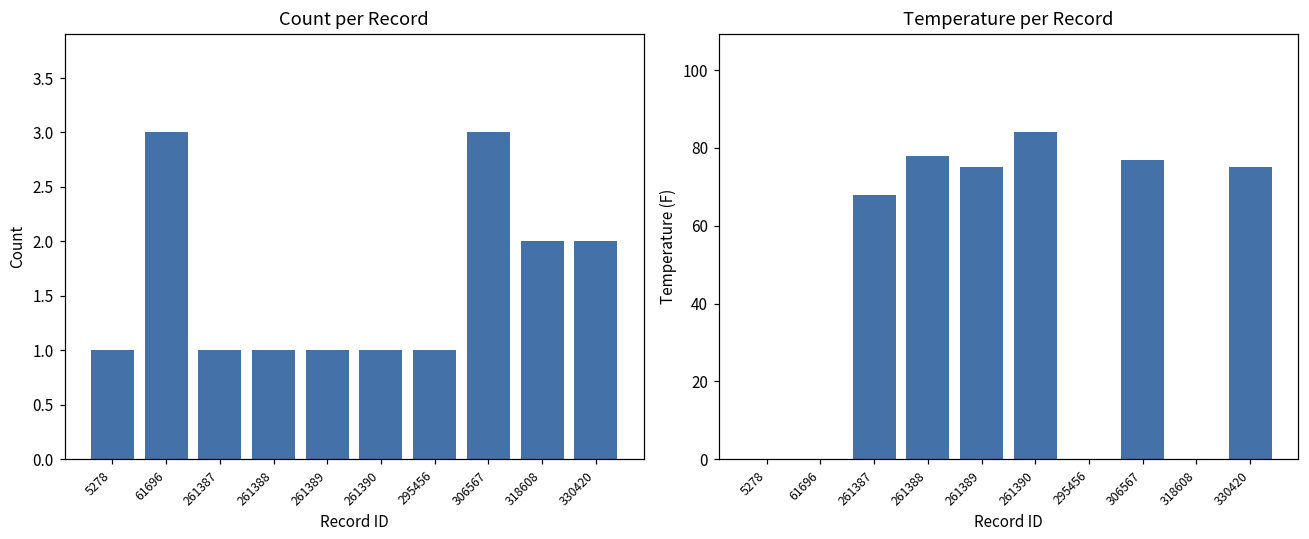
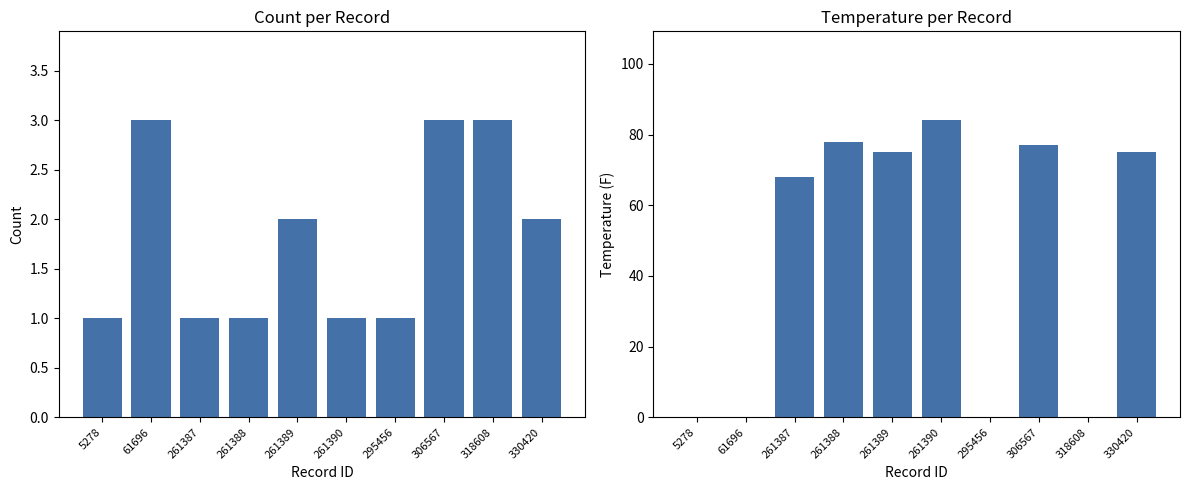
  {
    "Count per Record": {
      "5278": 1,
      "61696": 3,
      "261387": 1,
      "261388": 1,
-     "261389": 1,
+     "261389": 2,
      "261390": 1,
      "295456": 1,
      "306567": 3,
-     "318608": 2,
+     "318608": 3,
      "330420": 2
    },
    "Temperature per Record": {
      "5278": 0,
      "61696": 0,
      "261387": 68,
      "261388": 78,
      "261389": 75,
      "261390": 84,
      "295456": 0,
      "306567": 77,
      "318608": 0,
      "330420": 75
    }
  }
